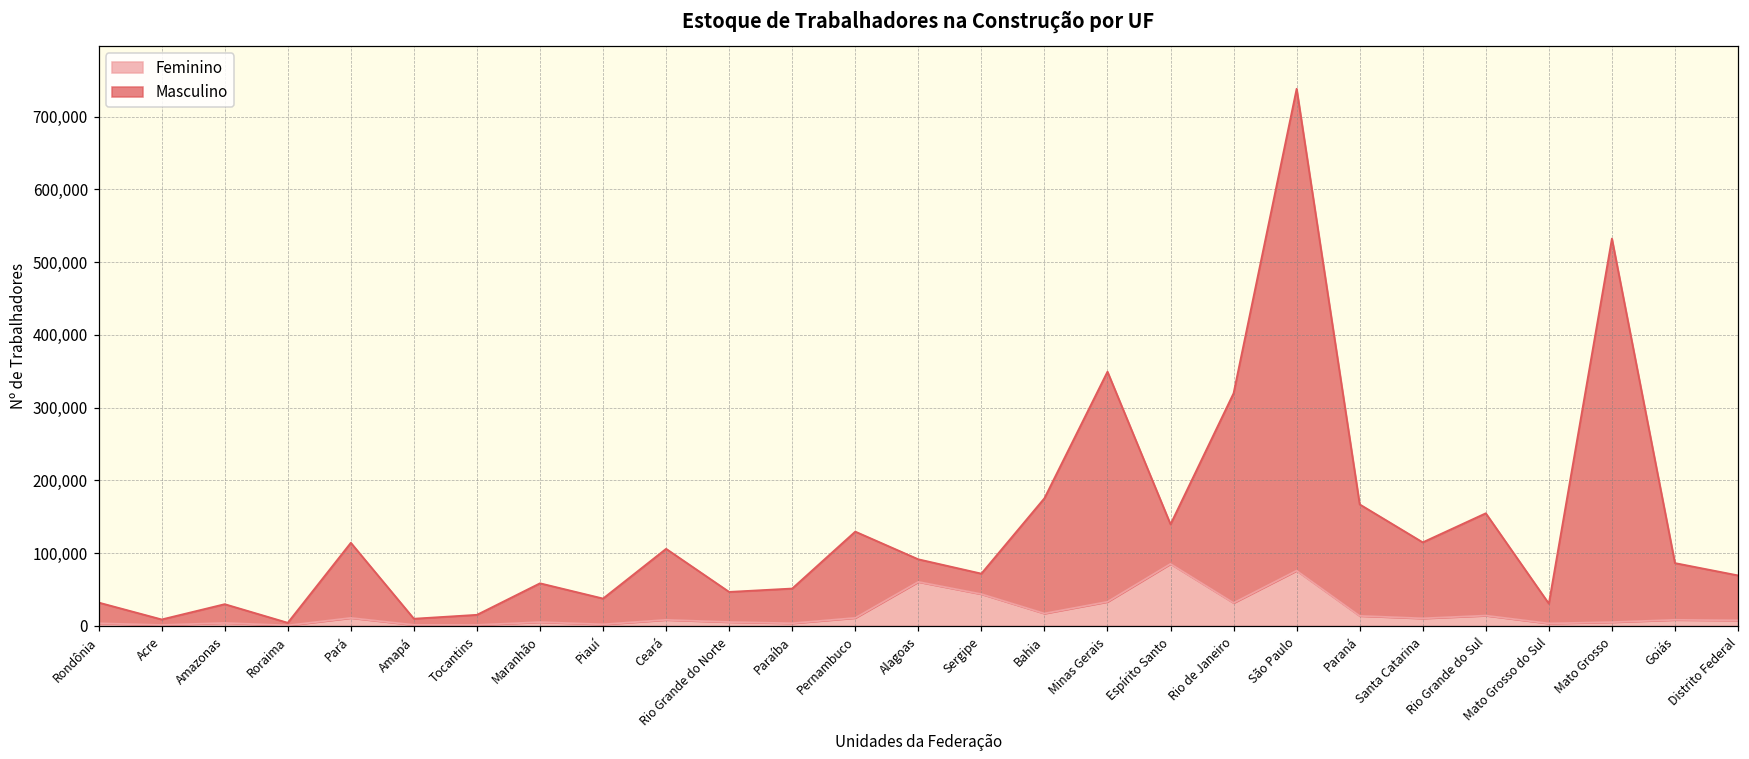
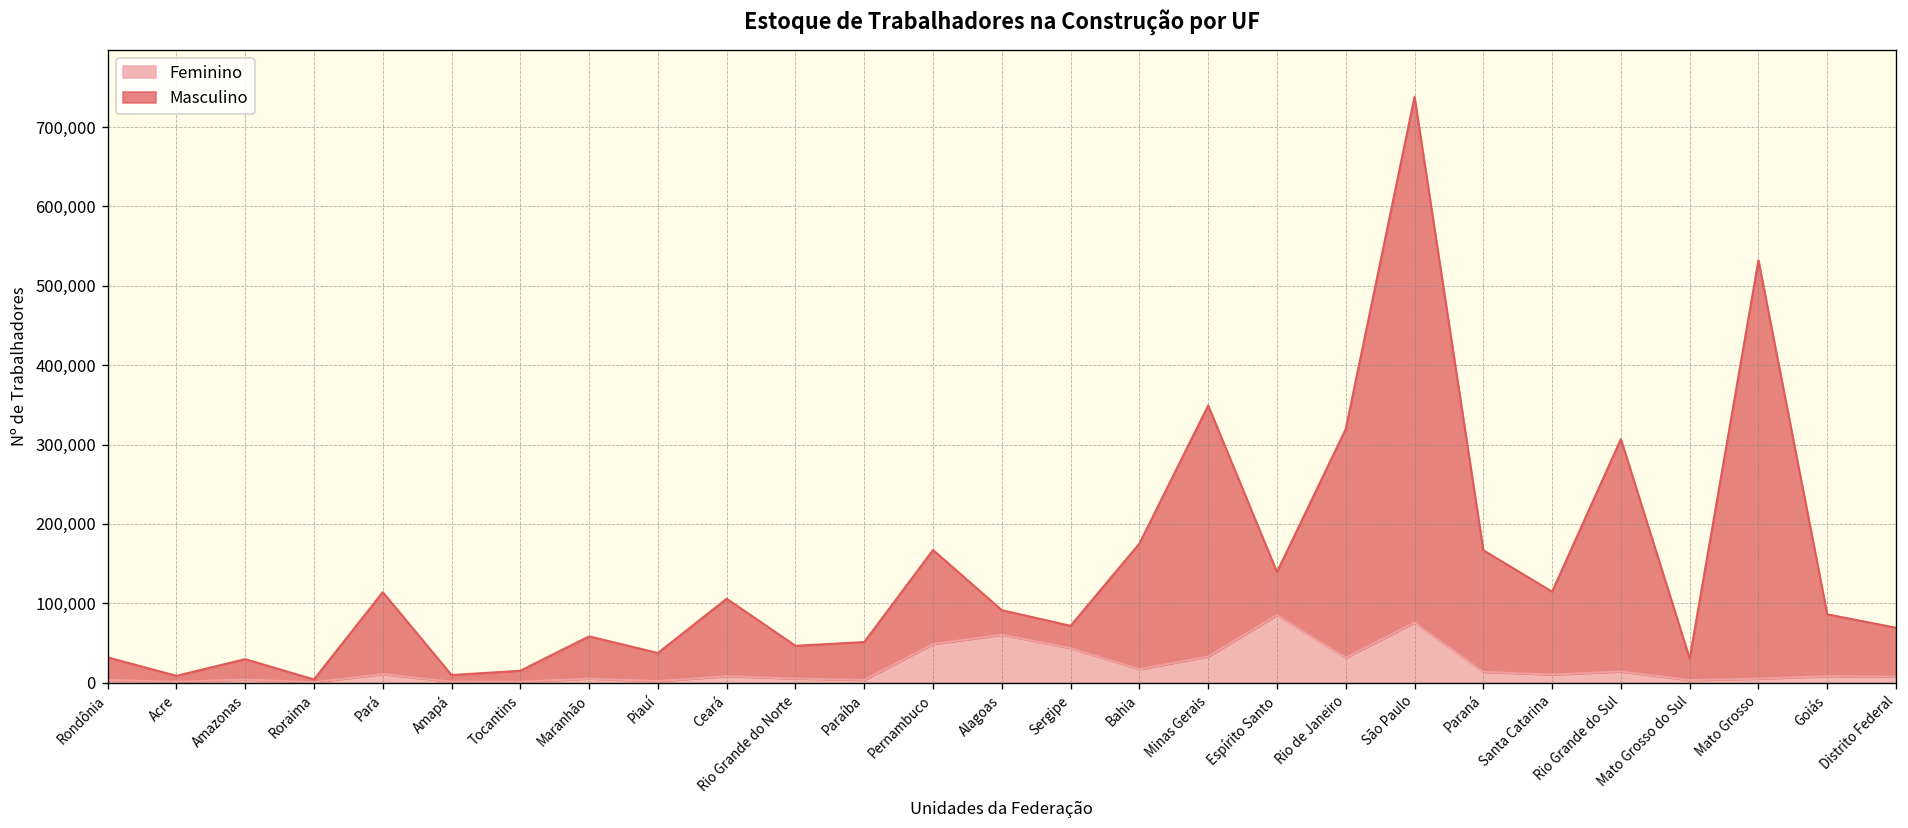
  {
    "Feminino": {
      "Rondônia": "0",
      "Acre": "0",
      "Amazonas": "0",
      "Pará": "10,000",
      "Amapá": "0",
      "Tocantins": "0",
      "Maranhão": "10,000",
      "Piauí": "0",
      "Ceará": "10,000",
      "Rio Grande do Norte": "10,000",
      "Paraíba": "0",
-     "Pernambuco": "10,000",
+     "Pernambuco": "50,000",
      "Alagoas": "60,000",
      "Sergipe": "40,000",
      "Bahia": "20,000",
      "Minas Gerais": "30,000",
      "Espírito Santo": "90,000",
      "Rio de Janeiro": "30,000",
      "São Paulo": "80,000",
      "Paraná": "10,000",
      "Santa Catarina": "10,000",
      "Rio Grande do Sul": "10,000",
      "Mato Grosso do Sul": "0",
      "Mato Grosso": "0",
      "Goiás": "10,000",
      "Distrito Federal": "10,000"
    },
    "Masculino": {
      "Rondônia": "30,000",
      "Acre": "10,000",
      "Amazonas": "30,000",
      "Pará": "100,000",
      "Amapá": "10,000",
      "Tocantins": "10,000",
      "Maranhão": "50,000",
      "Piauí": "40,000",
      "Ceará": "100,000",
      "Rio Grande do Norte": "40,000",
      "Paraíba": "50,000",
      "Pernambuco": "120,000",
      "Alagoas": "30,000",
      "Sergipe": "30,000",
      "Bahia": "160,000",
      "Minas Gerais": "320,000",
      "Espírito Santo": "50,000",
      "Rio de Janeiro": "290,000",
      "São Paulo": "660,000",
      "Paraná": "150,000",
      "Santa Catarina": "100,000",
-     "Rio Grande do Sul": "140,000",
+     "Rio Grande do Sul": "290,000",
      "Mato Grosso do Sul": "30,000",
      "Mato Grosso": "530,000",
      "Goiás": "80,000",
      "Distrito Federal": "60,000"
    }
  }
